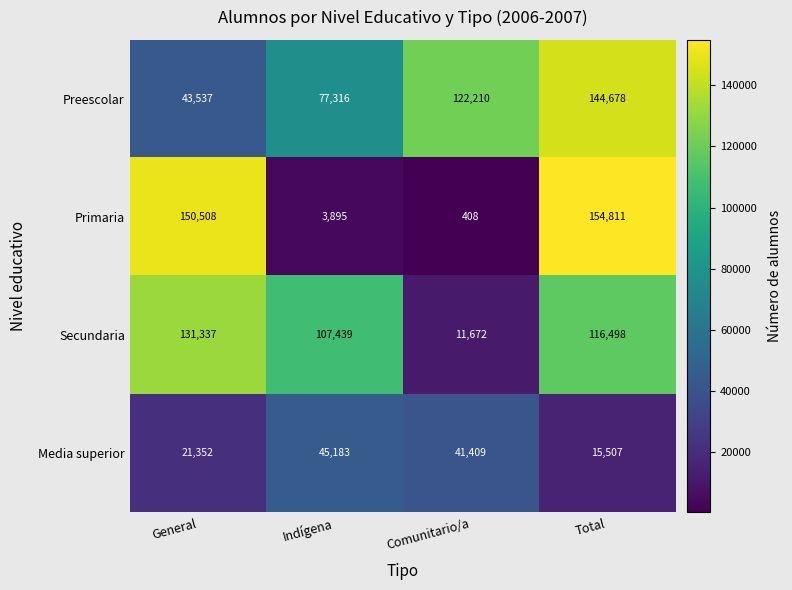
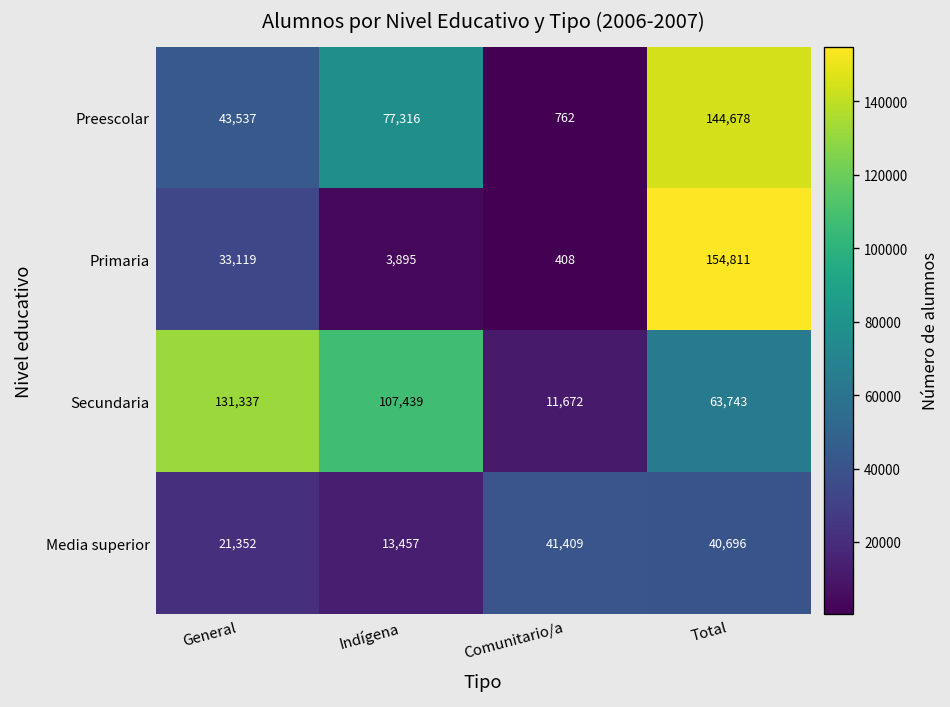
  {
    "Preescolar": {
      "General": "43,537",
      "Indígena": "77,316",
-     "Comunitario/a": "122,210",
+     "Comunitario/a": "762",
      "Total": "144,678"
    },
    "Primaria": {
-     "General": "150,508",
+     "General": "33,119",
      "Indígena": "3,895",
      "Comunitario/a": "408",
      "Total": "154,811"
    },
    "Secundaria": {
      "General": "131,337",
      "Indígena": "107,439",
      "Comunitario/a": "11,672",
-     "Total": "116,498"
+     "Total": "63,743"
    },
    "Media superior": {
      "General": "21,352",
-     "Indígena": "45,183",
+     "Indígena": "13,457",
      "Comunitario/a": "41,409",
-     "Total": "15,507"
+     "Total": "40,696"
    }
  }
